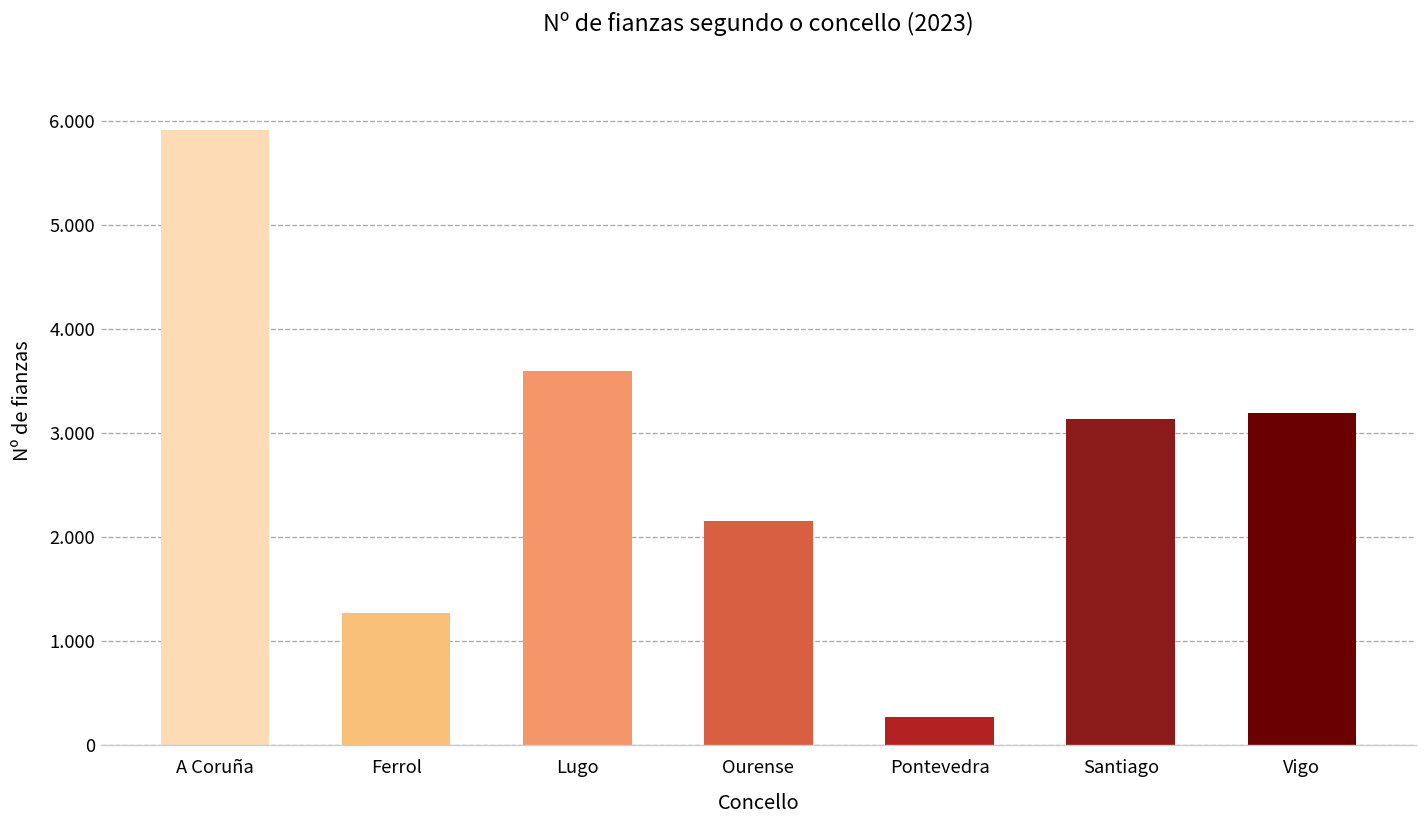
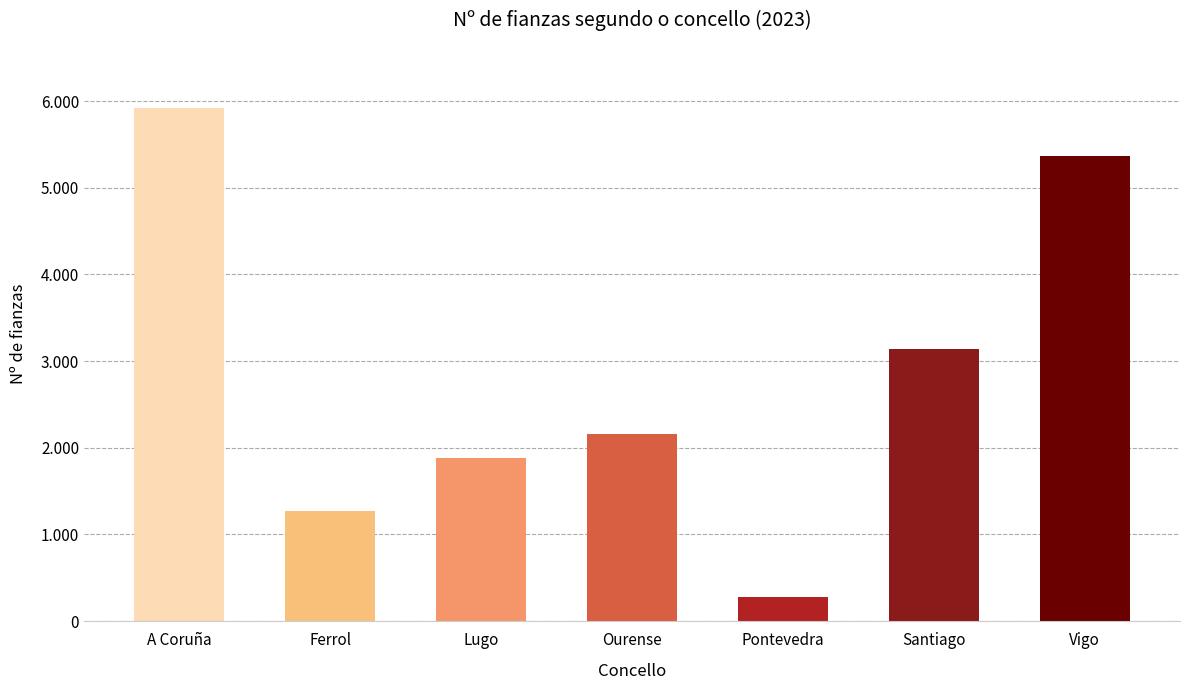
  {
    "A Coruña": 5.9,
    "Ferrol": 1.3,
-   "Lugo": 3.6,
+   "Lugo": 1.9,
    "Ourense": 2.2,
    "Pontevedra": 0.3,
    "Santiago": 3.1,
-   "Vigo": 3.2
+   "Vigo": 5.4
  }
